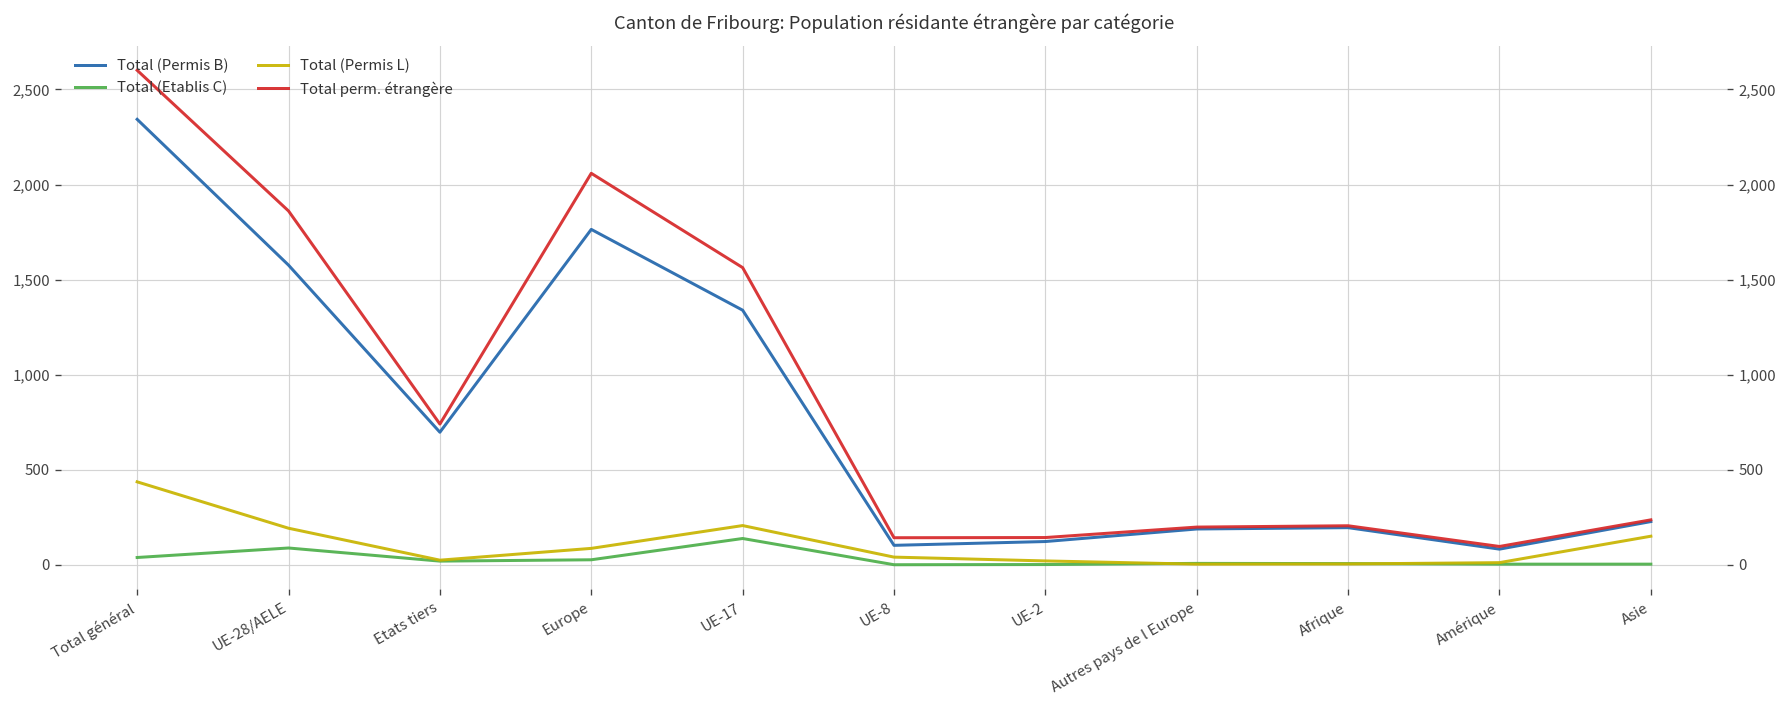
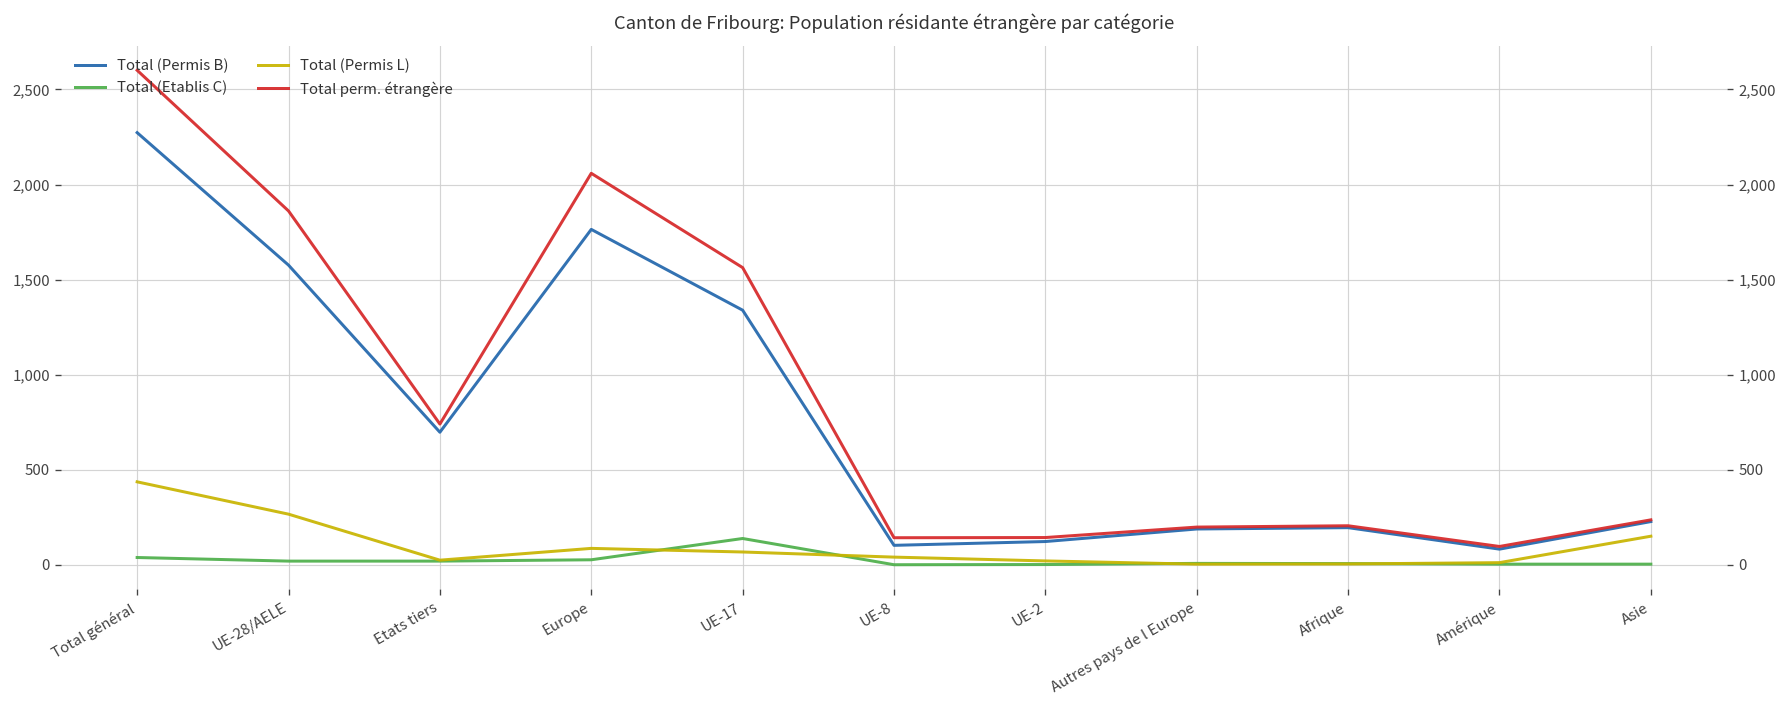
  {
    "Total (Permis B)": {
-     "Total général": "2,340",
+     "Total général": "2,270",
      "UE-28/AELE": "1,580",
      "Etats tiers": "700",
      "Europe": "1,760",
      "UE-17": "1,340",
      "UE-8": "100",
      "UE-2": "120"
    },
    "Total (Etablis C)": {
      "Total général": "40",
-     "UE-28/AELE": "90",
+     "UE-28/AELE": "20",
      "Europe": "30",
      "UE-17": "140",
      "UE-8": "0",
      "UE-2": "0",
      "Asie": "0"
    },
    "Total (Permis L)": {
      "Total général": "440",
-     "UE-28/AELE": "190",
+     "UE-28/AELE": "270",
      "Europe": "90",
-     "UE-17": "210",
+     "UE-17": "70",
      "UE-8": "40",
      "UE-2": "20",
      "Asie": "150"
    },
    "Total perm. étrangère": {
      "Total général": "2,600",
      "UE-28/AELE": "1,860",
      "Etats tiers": "740",
      "Europe": "2,060",
      "UE-17": "1,560",
      "UE-8": "140",
      "UE-2": "140"
    }
  }
